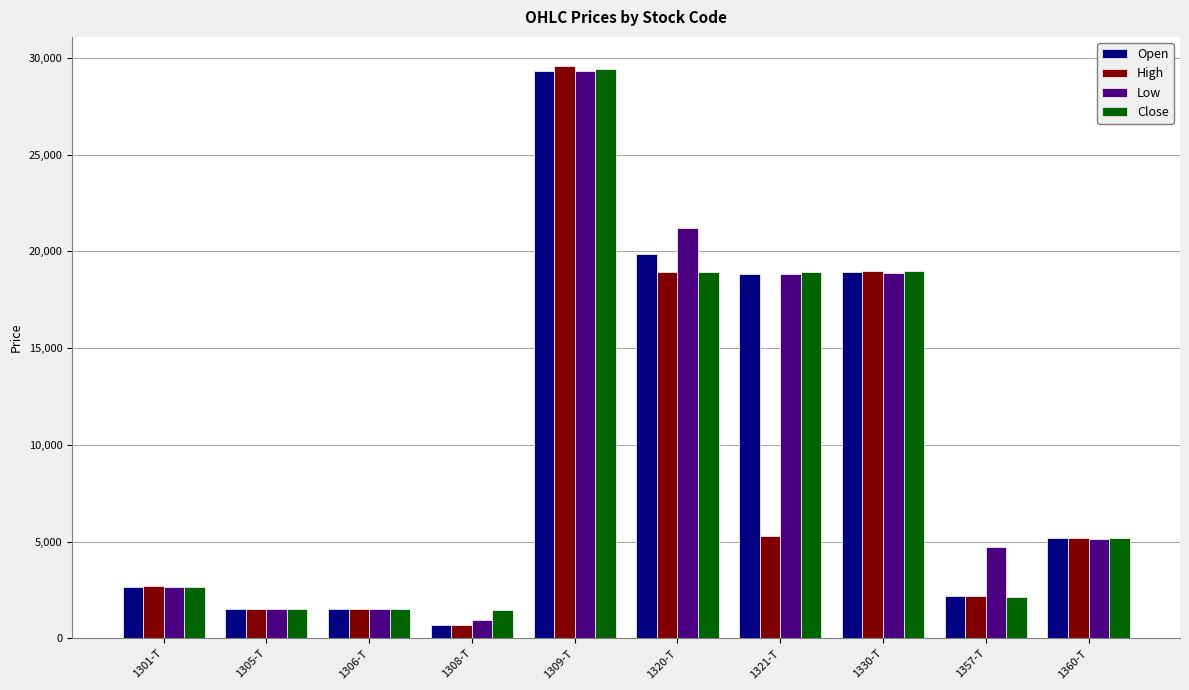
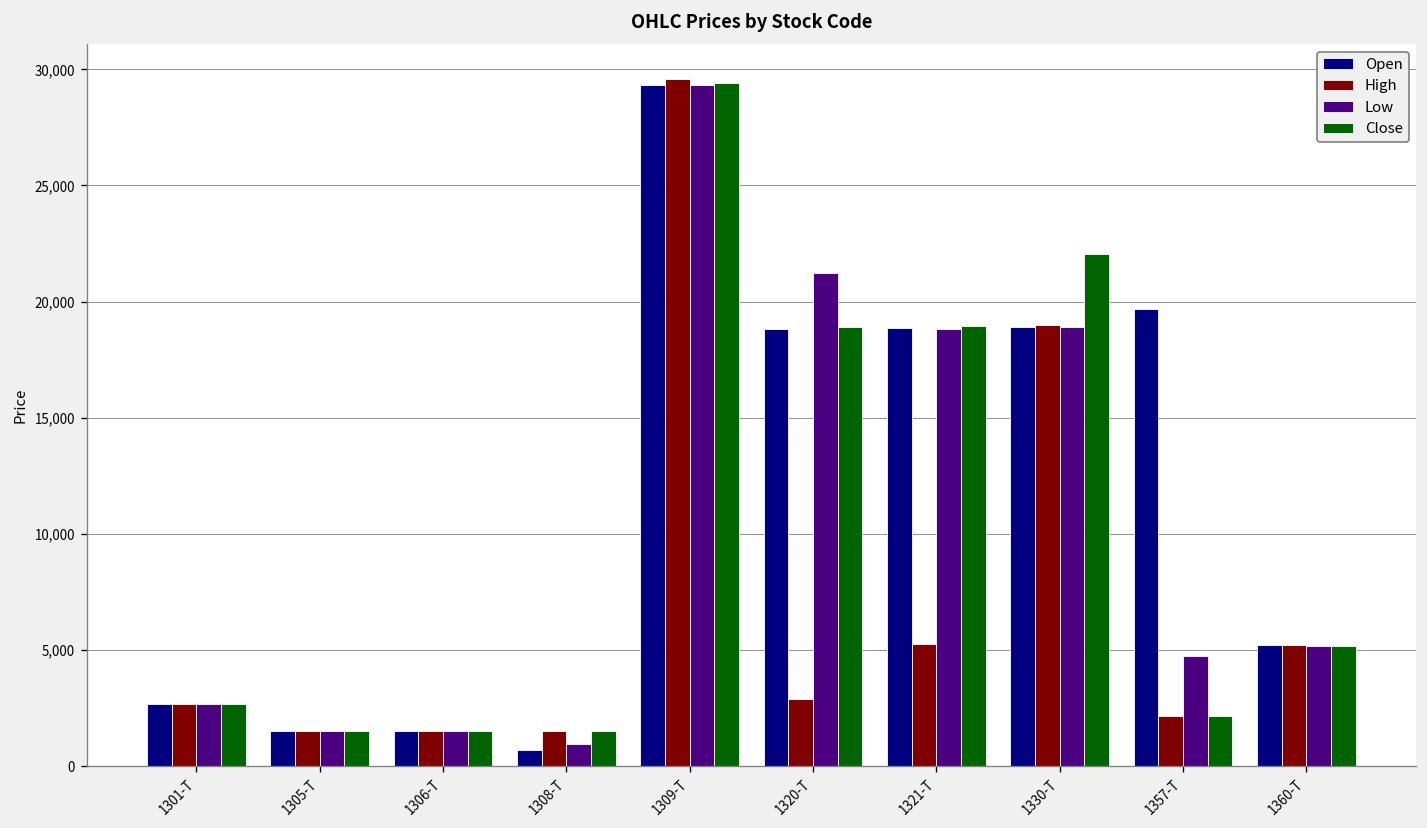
  {
    "Open": {
      "1301-T": "2,700",
      "1305-T": "1,500",
      "1306-T": "1,500",
      "1308-T": "700",
      "1309-T": "29,300",
-     "1320-T": "19,800",
+     "1320-T": "18,800",
      "1321-T": "18,900",
      "1330-T": "18,900",
-     "1357-T": "2,200",
+     "1357-T": "19,700",
      "1360-T": "5,200"
    },
    "High": {
      "1301-T": "2,700",
      "1305-T": "1,500",
      "1306-T": "1,500",
-     "1308-T": "700",
+     "1308-T": "1,500",
      "1309-T": "29,600",
-     "1320-T": "18,900",
+     "1320-T": "2,900",
      "1321-T": "5,300",
      "1330-T": "19,000",
      "1357-T": "2,200",
      "1360-T": "5,200"
    },
    "Low": {
      "1301-T": "2,700",
      "1305-T": "1,500",
      "1306-T": "1,500",
      "1308-T": "900",
      "1309-T": "29,300",
      "1320-T": "21,200",
      "1321-T": "18,800",
      "1330-T": "18,900",
      "1357-T": "4,700",
      "1360-T": "5,200"
    },
    "Close": {
      "1301-T": "2,700",
      "1305-T": "1,500",
      "1306-T": "1,500",
      "1308-T": "1,500",
      "1309-T": "29,400",
      "1320-T": "18,900",
      "1321-T": "18,900",
-     "1330-T": "19,000",
+     "1330-T": "22,100",
      "1357-T": "2,200",
      "1360-T": "5,200"
    }
  }
